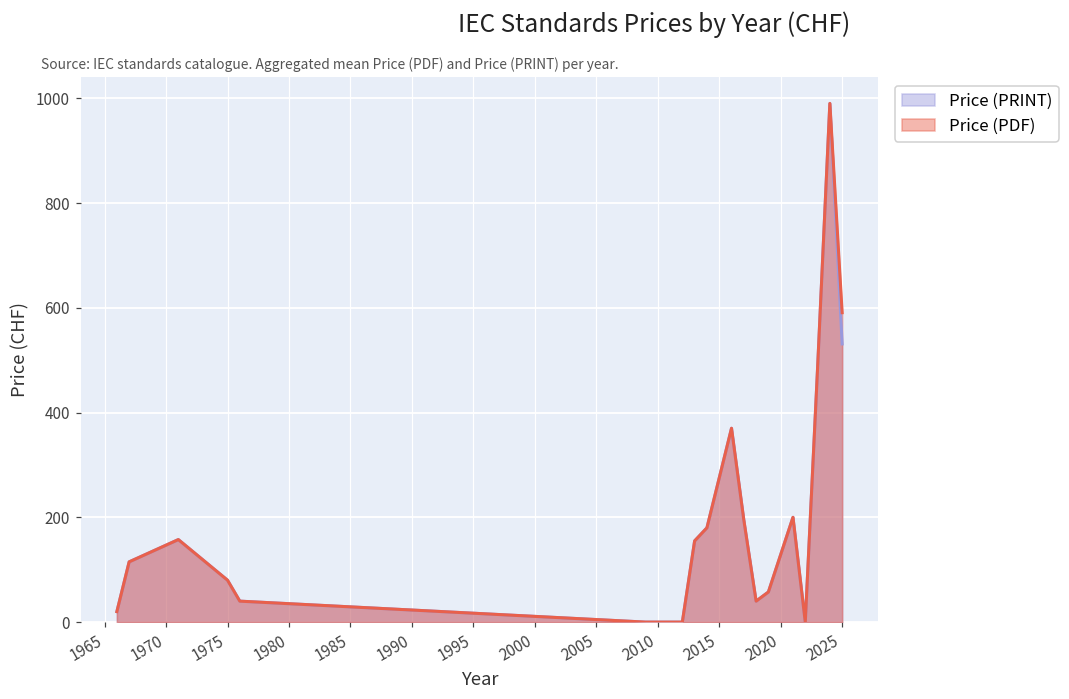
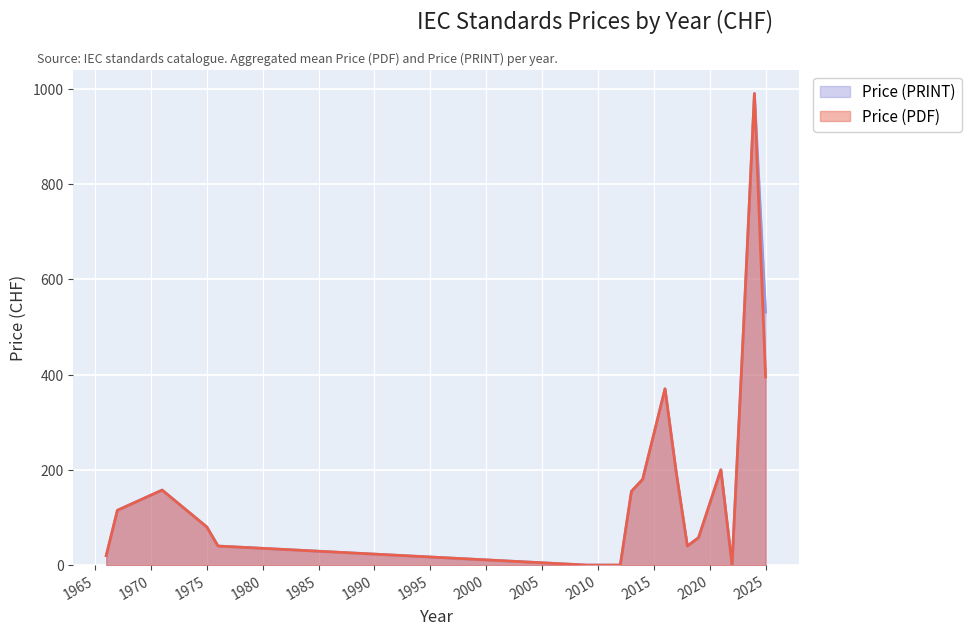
  {
    "Price (PRINT)": {
      "2025": 530
    },
    "Price (PDF)": {
-     "2025": 590
+     "2025": 400
    }
  }
